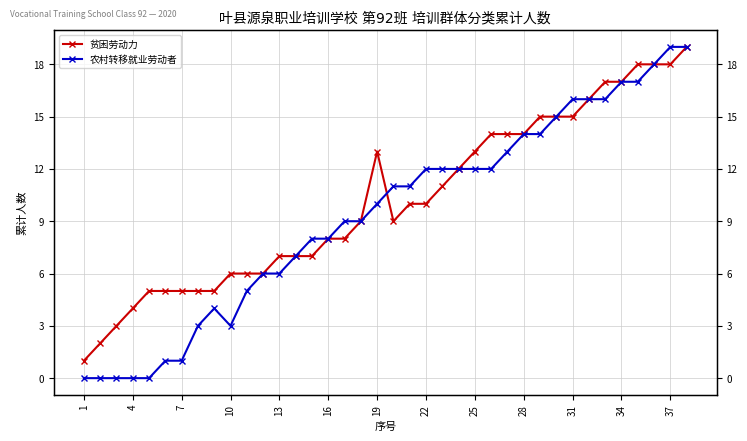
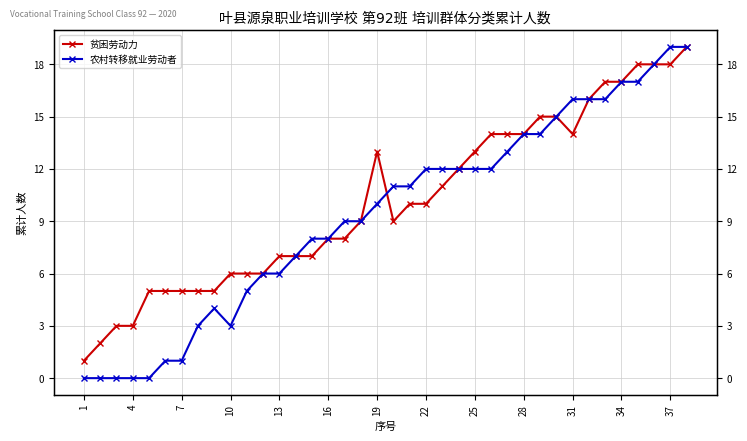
  {
    "贫困劳动力": {
      "1": 1,
-     "4": 4,
+     "4": 3,
      "7": 5,
      "10": 6,
      "13": 7,
      "19": 13,
      "22": 10,
      "25": 13,
-     "31": 15,
+     "31": 14,
      "37": 18
    },
    "农村转移就业劳动者": {
      "1": 0,
      "4": 0,
      "7": 1,
      "10": 3,
      "13": 6,
      "19": 10,
      "22": 12,
      "25": 12,
      "31": 16,
      "37": 19
    }
  }
